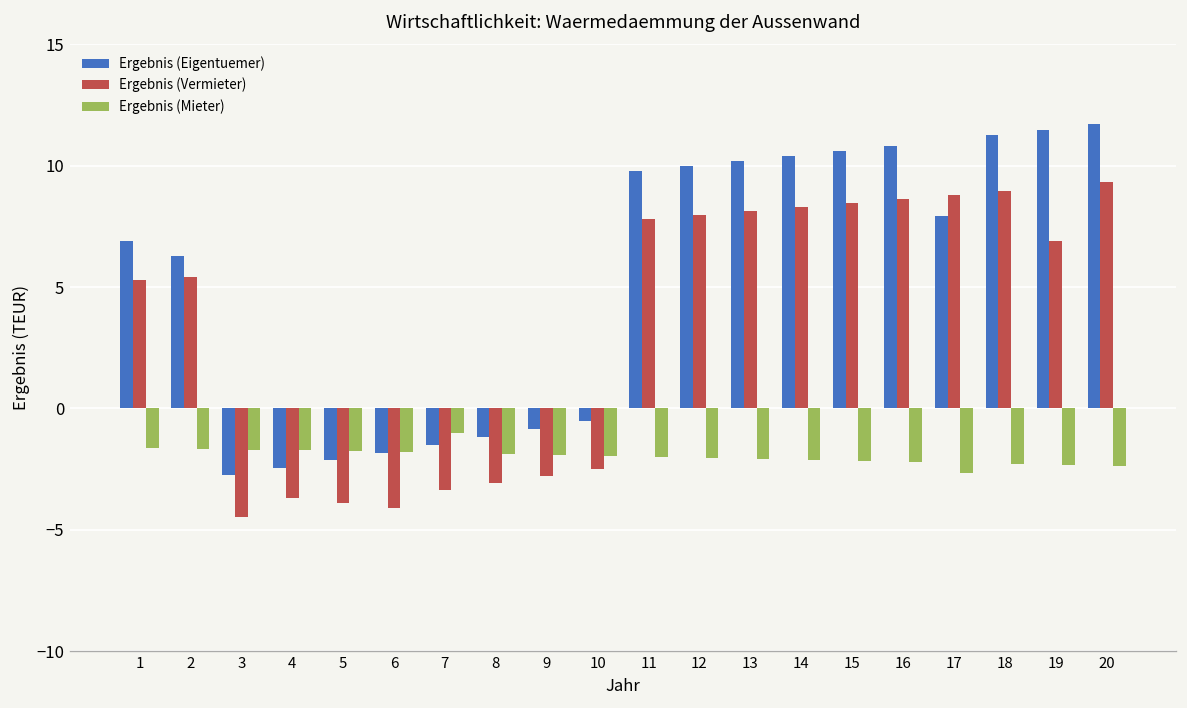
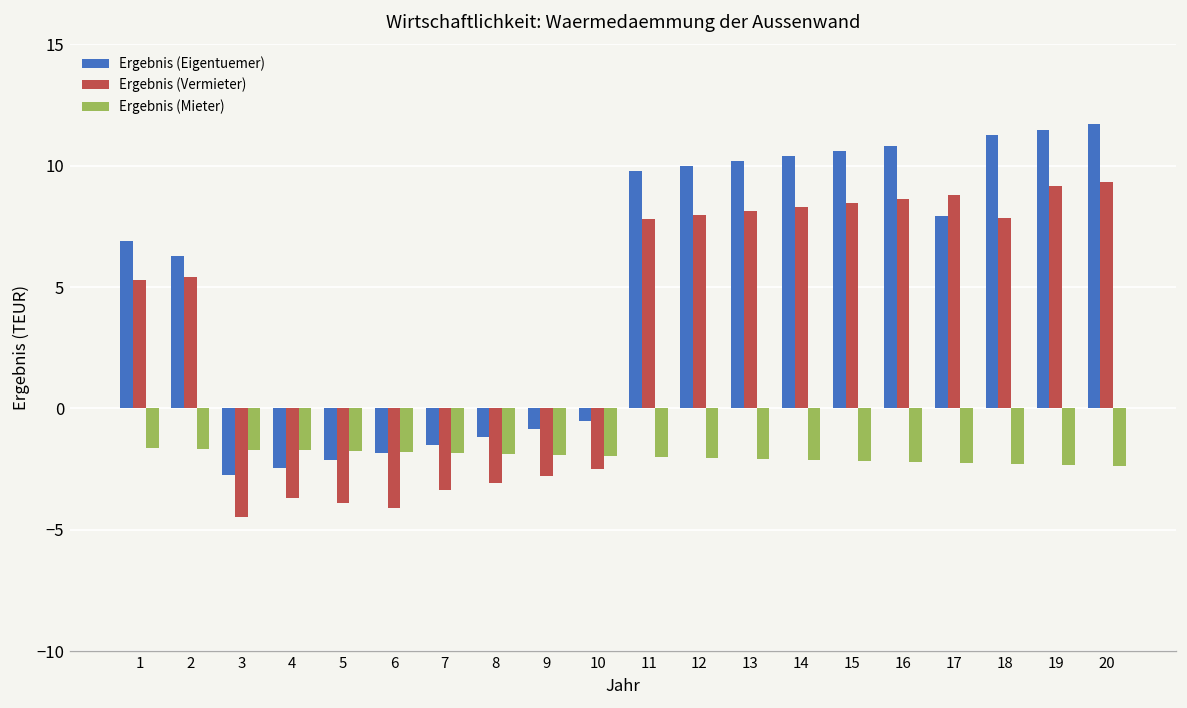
  {
    "Ergebnis (Eigentuemer)": {
      "1": 6.9,
      "2": 6.3,
      "3": -2.8,
      "4": -2.5,
      "5": -2.1,
      "6": -1.8,
      "7": -1.5,
      "8": -1.2,
      "9": -0.9,
      "10": -0.5,
      "11": 9.8,
      "12": 10.0,
      "13": 10.2,
      "14": 10.4,
      "15": 10.6,
      "16": 10.8,
      "17": 7.9,
      "18": 11.2,
      "19": 11.5,
      "20": 11.7
    },
    "Ergebnis (Vermieter)": {
      "1": 5.3,
      "2": 5.4,
      "3": -4.5,
      "4": -3.7,
      "5": -3.9,
      "6": -4.1,
      "7": -3.4,
      "8": -3.1,
      "9": -2.8,
      "10": -2.5,
      "11": 7.8,
      "12": 8.0,
      "13": 8.1,
      "14": 8.3,
      "15": 8.4,
      "16": 8.6,
      "17": 8.8,
-     "18": 9.0,
-     "19": 6.9,
+     "18": 7.8,
+     "19": 9.1,
      "20": 9.3
    },
    "Ergebnis (Mieter)": {
      "1": -1.6,
      "2": -1.7,
      "3": -1.7,
      "4": -1.7,
      "5": -1.8,
      "6": -1.8,
-     "7": -1.0,
+     "7": -1.8,
      "8": -1.9,
      "9": -1.9,
      "10": -2.0,
      "11": -2.0,
      "12": -2.0,
      "13": -2.1,
      "14": -2.1,
      "15": -2.2,
      "16": -2.2,
-     "17": -2.7,
+     "17": -2.2,
      "18": -2.3,
      "19": -2.3,
      "20": -2.4
    }
  }
